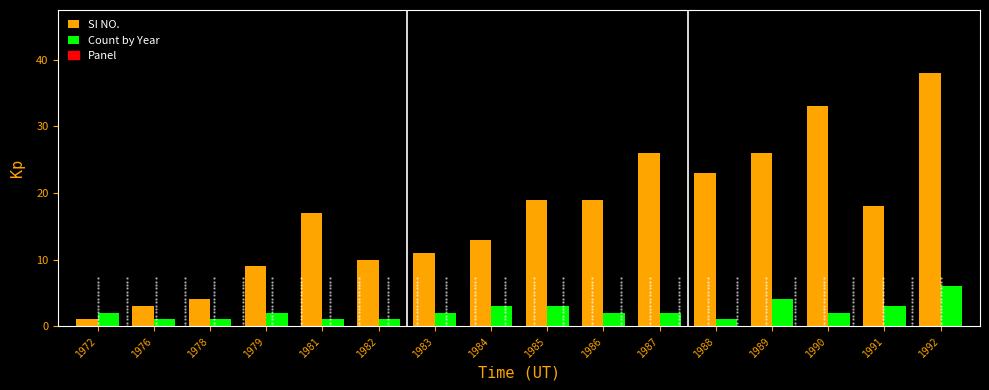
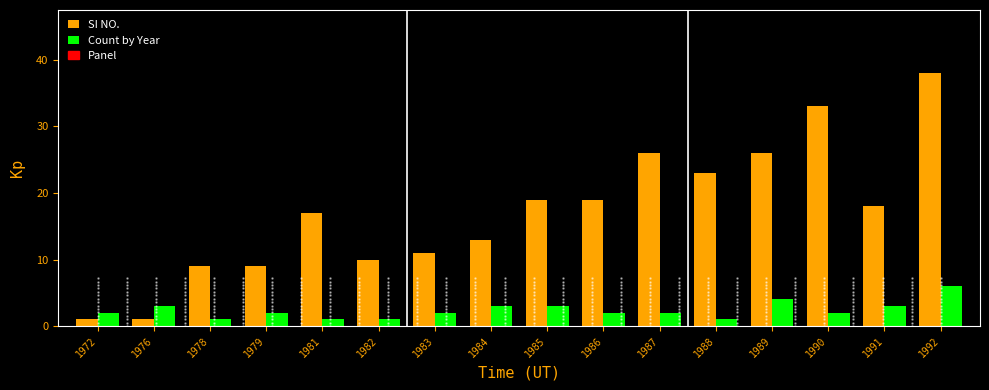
  {
    "SI NO.": {
      "1972": 1,
-     "1976": 3,
-     "1978": 4,
+     "1976": 1,
+     "1978": 9,
      "1979": 9,
      "1981": 17,
      "1982": 10,
      "1983": 11,
      "1984": 13,
      "1985": 19,
      "1986": 19,
      "1987": 26,
      "1988": 23,
      "1989": 26,
      "1990": 33,
      "1991": 18,
      "1992": 38
    },
    "Count by Year": {
      "1972": 2,
-     "1976": 1,
+     "1976": 3,
      "1978": 1,
      "1979": 2,
      "1981": 1,
      "1982": 1,
      "1983": 2,
      "1984": 3,
      "1985": 3,
      "1986": 2,
      "1987": 2,
      "1988": 1,
      "1989": 4,
      "1990": 2,
      "1991": 3,
      "1992": 6
    }
  }
